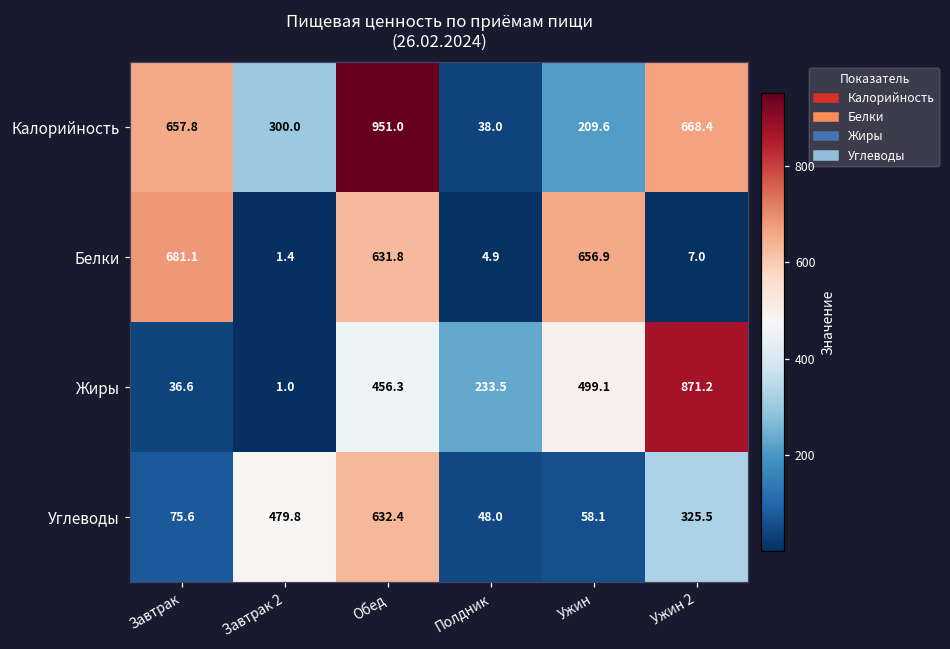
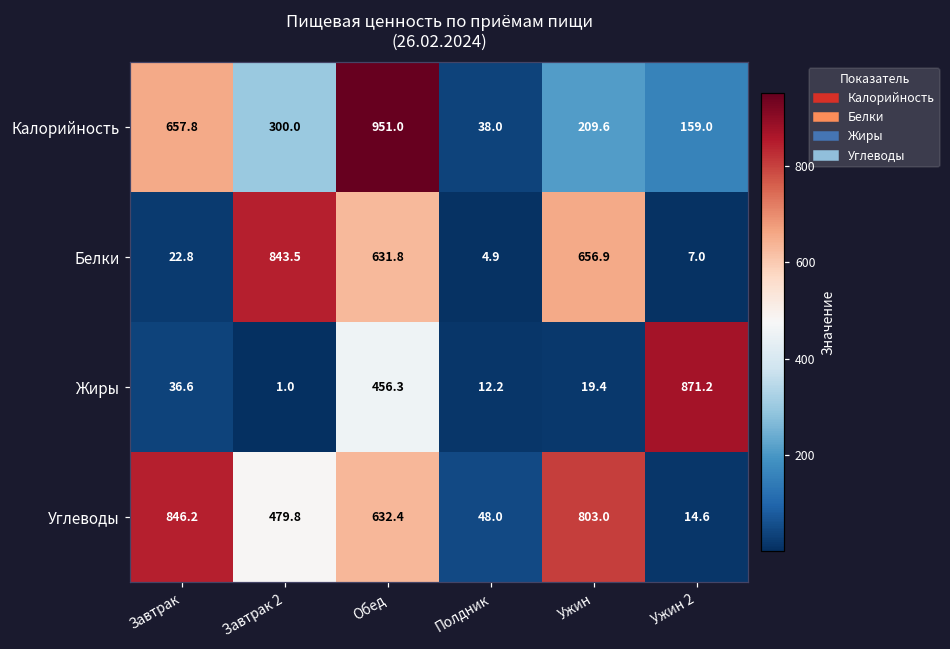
  {
    "Калорийность": {
      "Завтрак": 657.8,
      "Завтрак 2": 300.0,
      "Обед": 951.0,
      "Полдник": 38.0,
      "Ужин": 209.6,
-     "Ужин 2": 668.4
+     "Ужин 2": 159.0
    },
    "Белки": {
-     "Завтрак": 681.1,
-     "Завтрак 2": 1.4,
+     "Завтрак": 22.8,
+     "Завтрак 2": 843.5,
      "Обед": 631.8,
      "Полдник": 4.9,
      "Ужин": 656.9,
      "Ужин 2": 7.0
    },
    "Жиры": {
      "Завтрак": 36.6,
      "Завтрак 2": 1.0,
      "Обед": 456.3,
-     "Полдник": 233.5,
-     "Ужин": 499.1,
+     "Полдник": 12.2,
+     "Ужин": 19.4,
      "Ужин 2": 871.2
    },
    "Углеводы": {
-     "Завтрак": 75.6,
+     "Завтрак": 846.2,
      "Завтрак 2": 479.8,
      "Обед": 632.4,
      "Полдник": 48.0,
-     "Ужин": 58.1,
-     "Ужин 2": 325.5
+     "Ужин": 803.0,
+     "Ужин 2": 14.6
    }
  }
